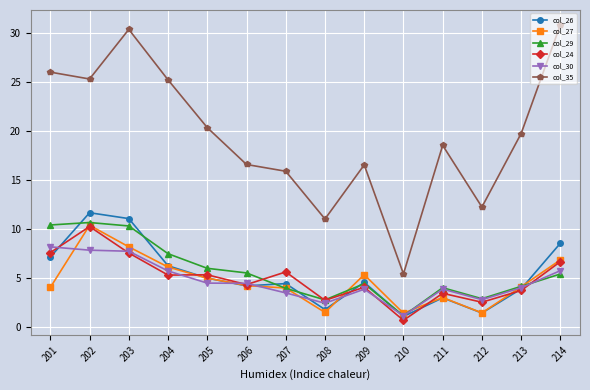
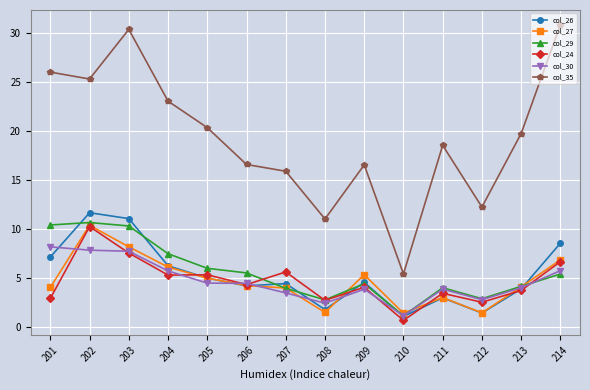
  {
    "col_26": {
      "201": 7,
      "202": 12,
      "203": 11,
      "207": 4,
      "208": 2,
      "214": 9
    },
    "col_27": {
      "201": 4,
      "203": 8,
      "208": 1,
      "209": 5,
      "210": 1
    },
    "col_29": {
      "201": 10,
      "202": 11,
      "203": 10,
      "204": 7,
      "205": 6,
      "206": 6,
      "214": 5
    },
    "col_24": {
-     "201": 8,
+     "201": 3,
      "204": 5,
      "205": 5,
      "207": 6,
      "210": 1,
      "211": 3
    },
    "col_30": {
      "201": 8,
      "202": 8,
      "204": 6,
      "205": 4,
      "207": 3,
      "208": 2,
      "214": 6
    },
    "col_35": {
      "201": 26,
      "202": 25,
      "203": 30,
-     "204": 25,
+     "204": 23,
      "205": 20,
      "206": 17,
      "207": 16,
      "208": 11,
      "209": 17,
      "210": 5,
      "211": 19,
      "212": 12,
      "213": 20
    }
  }
